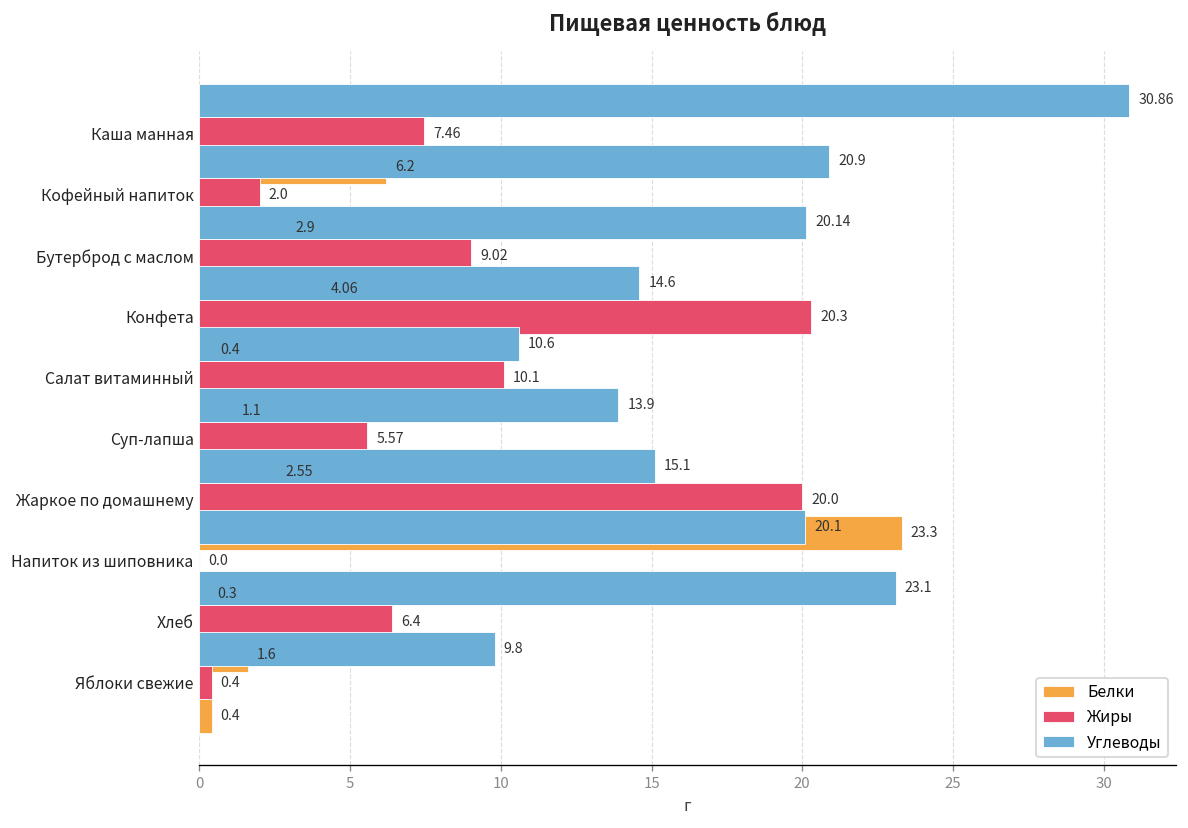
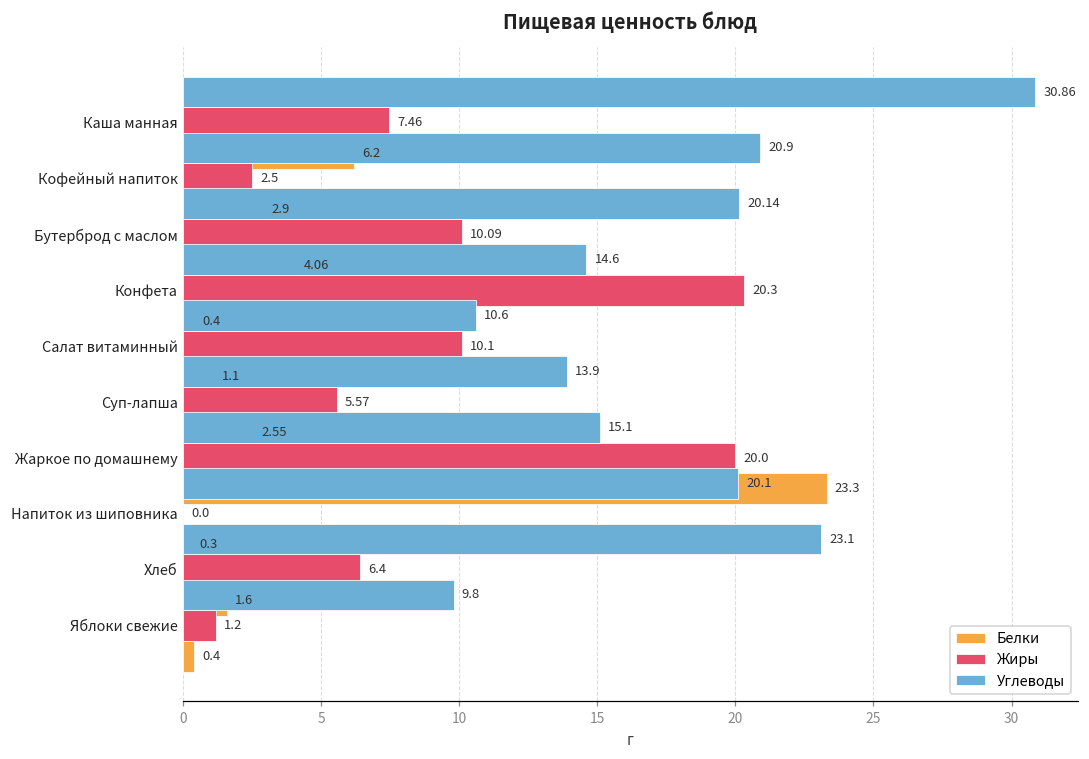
  {
    "Жиры": {
      "Каша манная": 7.46,
-     "Кофейный напиток": 2.0,
-     "Бутерброд с маслом": 9.02,
+     "Кофейный напиток": 2.5,
+     "Бутерброд с маслом": 10.09,
      "Конфета": 20.3,
      "Салат витаминный": 10.1,
      "Суп-лапша": 5.57,
      "Жаркое по домашнему": 20.0,
      "Напиток из шиповника": 0.0,
      "Хлеб": 6.4,
-     "Яблоки свежие": 0.4
+     "Яблоки свежие": 1.2
    }
  }
